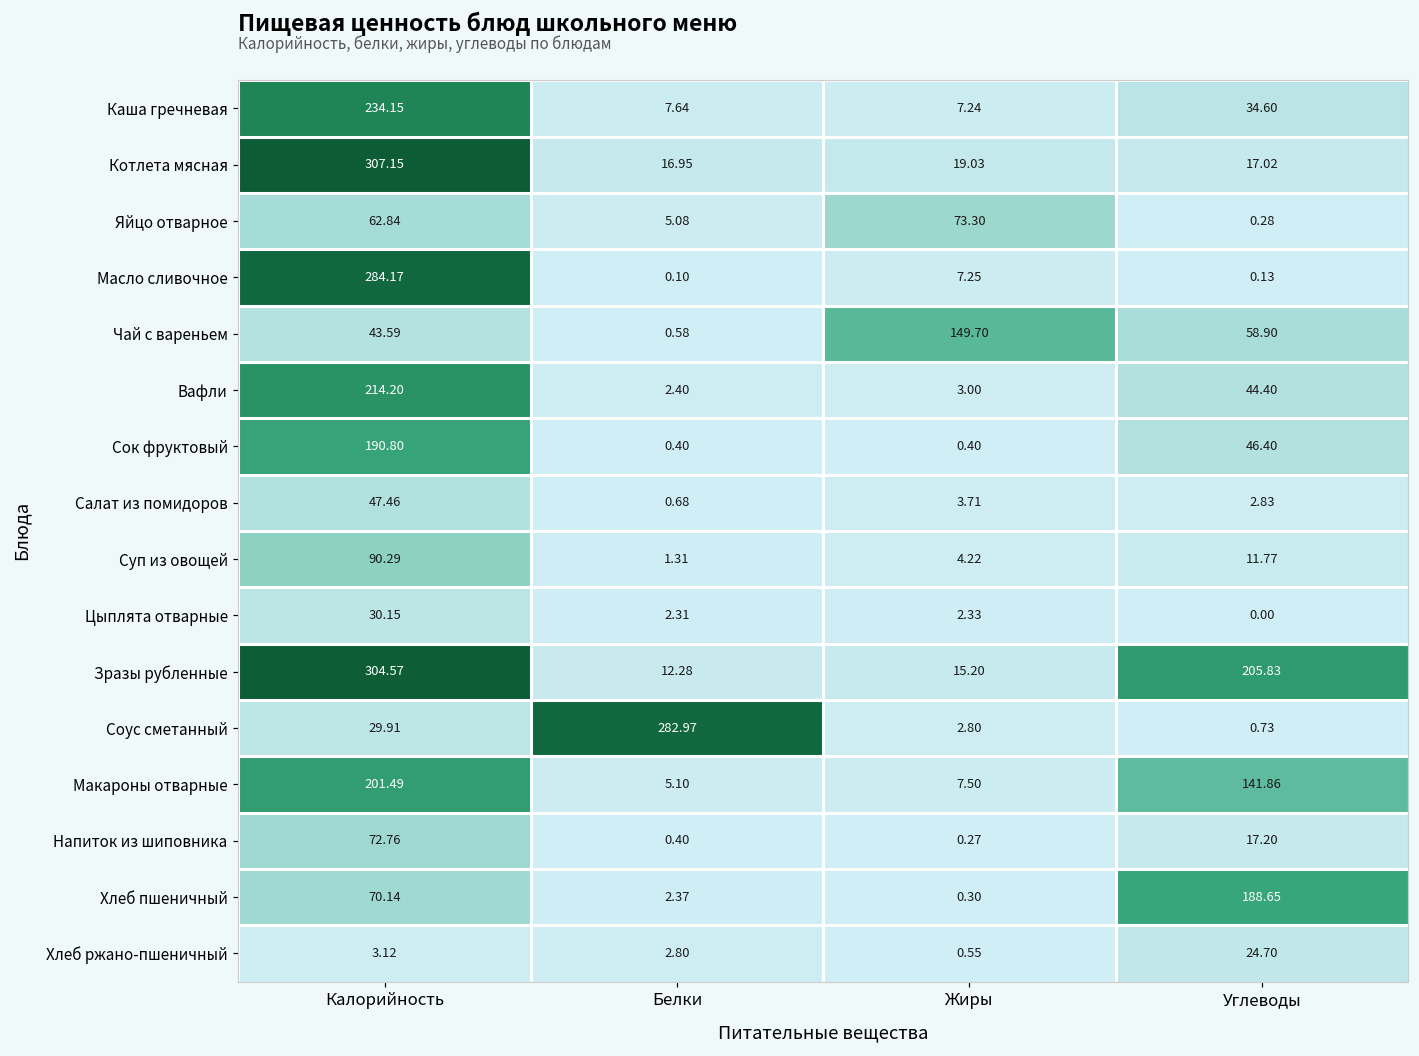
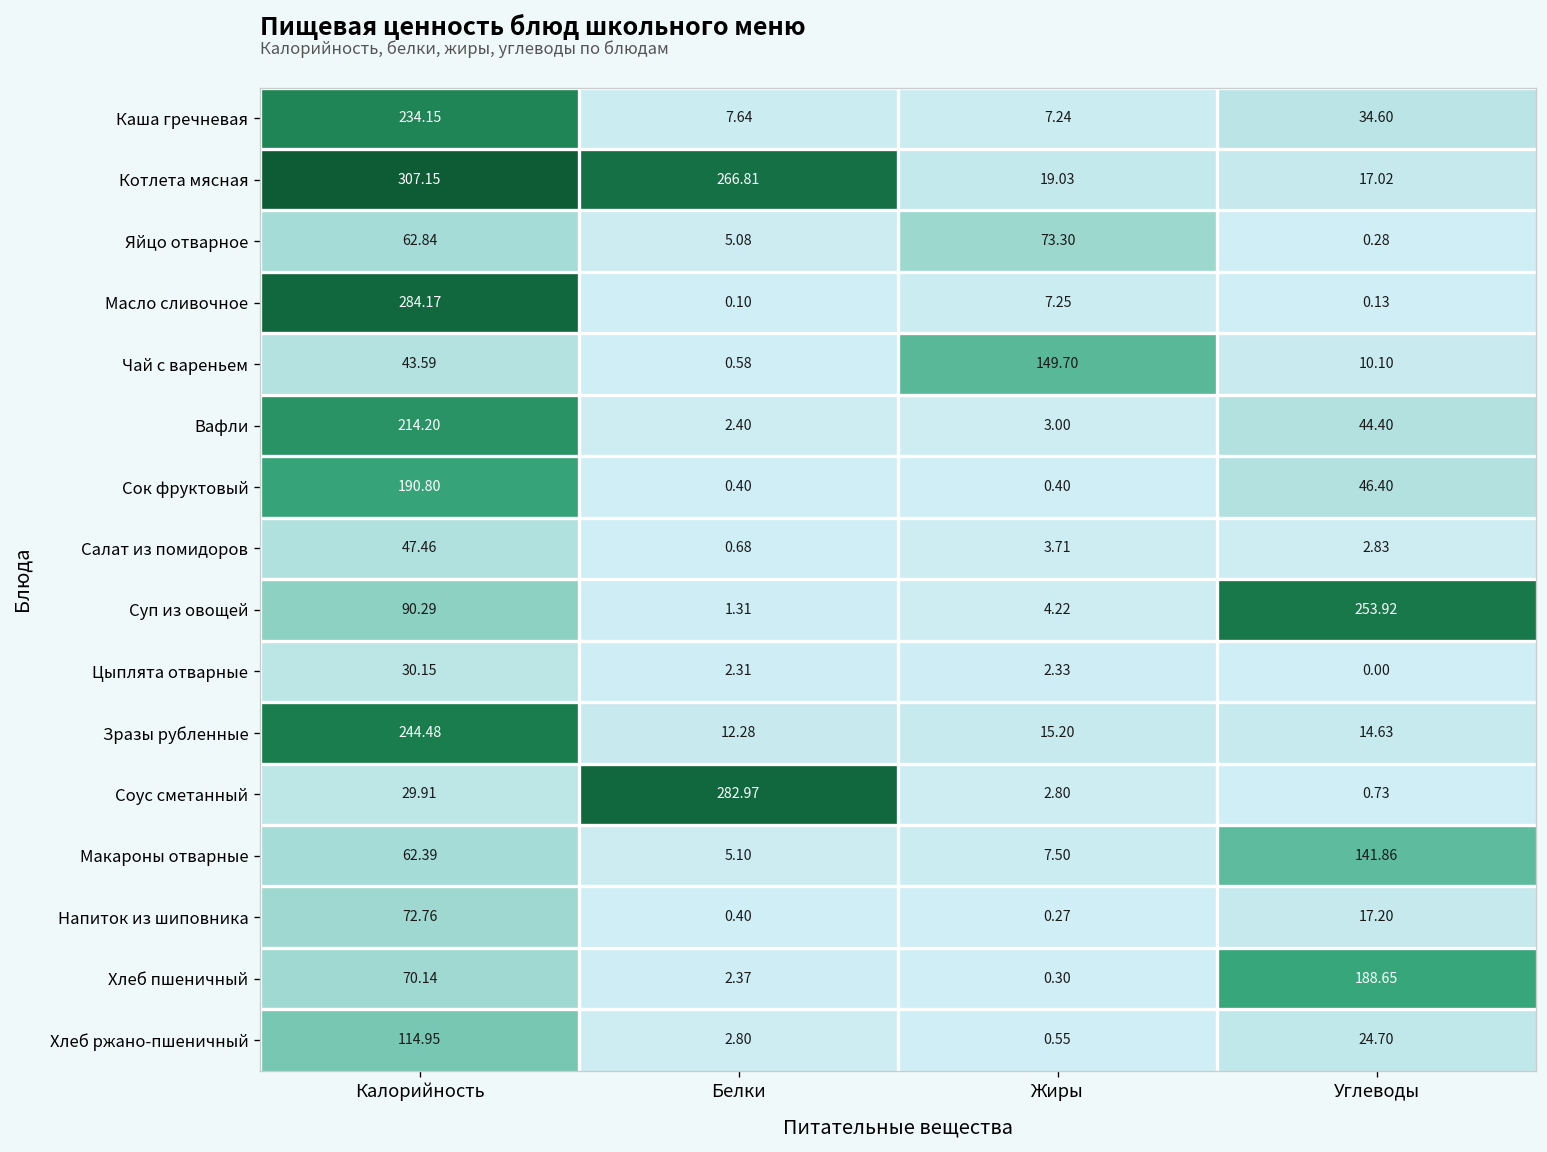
  {
    "Каша гречневая": {
      "Калорийность": 234.15,
      "Белки": 7.64,
      "Жиры": 7.24,
      "Углеводы": 34.60
    },
    "Котлета мясная": {
      "Калорийность": 307.15,
-     "Белки": 16.95,
+     "Белки": 266.81,
      "Жиры": 19.03,
      "Углеводы": 17.02
    },
    "Яйцо отварное": {
      "Калорийность": 62.84,
      "Белки": 5.08,
      "Жиры": 73.30,
      "Углеводы": 0.28
    },
    "Масло сливочное": {
      "Калорийность": 284.17,
      "Белки": 0.10,
      "Жиры": 7.25,
      "Углеводы": 0.13
    },
    "Чай с вареньем": {
      "Калорийность": 43.59,
      "Белки": 0.58,
      "Жиры": 149.70,
-     "Углеводы": 58.90
+     "Углеводы": 10.10
    },
    "Вафли": {
      "Калорийность": 214.20,
      "Белки": 2.40,
      "Жиры": 3.00,
      "Углеводы": 44.40
    },
    "Сок фруктовый": {
      "Калорийность": 190.80,
      "Белки": 0.40,
      "Жиры": 0.40,
      "Углеводы": 46.40
    },
    "Салат из помидоров": {
      "Калорийность": 47.46,
      "Белки": 0.68,
      "Жиры": 3.71,
      "Углеводы": 2.83
    },
    "Суп из овощей": {
      "Калорийность": 90.29,
      "Белки": 1.31,
      "Жиры": 4.22,
-     "Углеводы": 11.77
+     "Углеводы": 253.92
    },
    "Цыплята отварные": {
      "Калорийность": 30.15,
      "Белки": 2.31,
      "Жиры": 2.33,
      "Углеводы": 0.00
    },
    "Зразы рубленные": {
-     "Калорийность": 304.57,
+     "Калорийность": 244.48,
      "Белки": 12.28,
      "Жиры": 15.20,
-     "Углеводы": 205.83
+     "Углеводы": 14.63
    },
    "Соус сметанный": {
      "Калорийность": 29.91,
      "Белки": 282.97,
      "Жиры": 2.80,
      "Углеводы": 0.73
    },
    "Макароны отварные": {
-     "Калорийность": 201.49,
+     "Калорийность": 62.39,
      "Белки": 5.10,
      "Жиры": 7.50,
      "Углеводы": 141.86
    },
    "Напиток из шиповника": {
      "Калорийность": 72.76,
      "Белки": 0.40,
      "Жиры": 0.27,
      "Углеводы": 17.20
    },
    "Хлеб пшеничный": {
      "Калорийность": 70.14,
      "Белки": 2.37,
      "Жиры": 0.30,
      "Углеводы": 188.65
    },
    "Хлеб ржано-пшеничный": {
-     "Калорийность": 3.12,
+     "Калорийность": 114.95,
      "Белки": 2.80,
      "Жиры": 0.55,
      "Углеводы": 24.70
    }
  }
